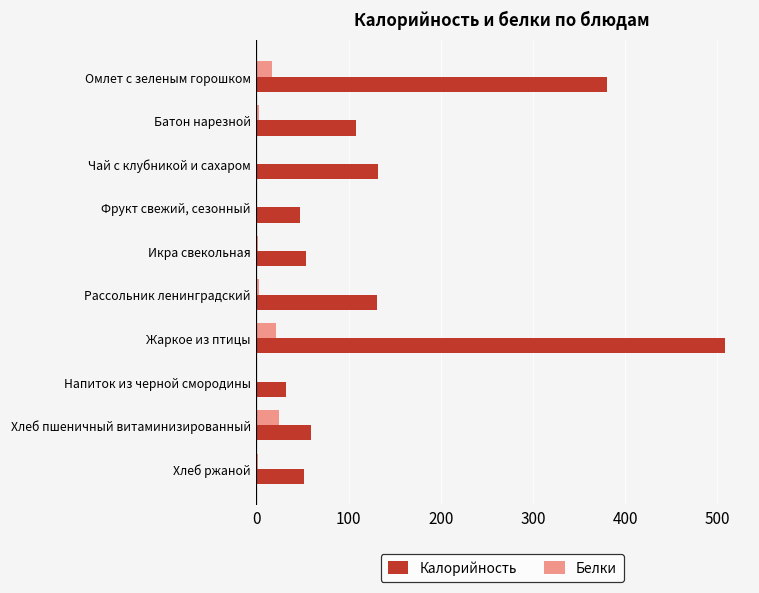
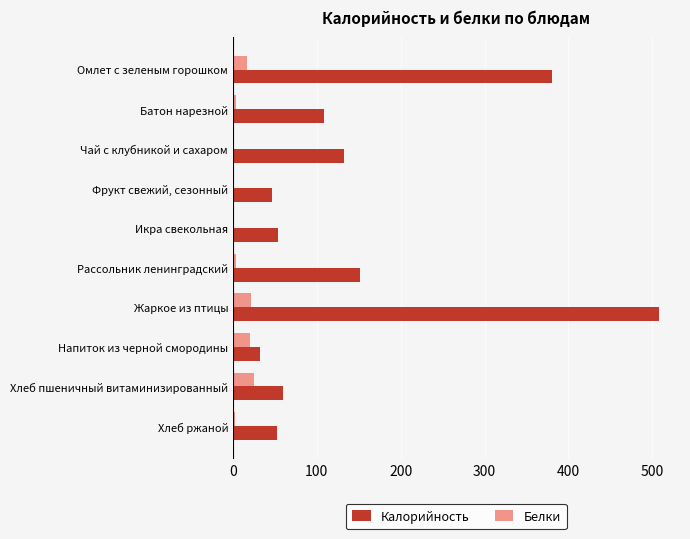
  {
    "Калорийность": {
      "Омлет с зеленым горошком": 380,
      "Батон нарезной": 110,
      "Чай с клубникой и сахаром": 130,
      "Фрукт свежий, сезонный": 50,
      "Икра свекольная": 50,
-     "Рассольник ленинградский": 130,
+     "Рассольник ленинградский": 150,
      "Жаркое из птицы": 510,
      "Напиток из черной смородины": 30,
      "Хлеб пшеничный витаминизированный": 60,
      "Хлеб ржаной": 50
    },
    "Белки": {
      "Омлет с зеленым горошком": 20,
      "Батон нарезной": 0,
      "Рассольник ленинградский": 0,
      "Жаркое из птицы": 20,
-     "Напиток из черной смородины": 0,
+     "Напиток из черной смородины": 20,
      "Хлеб пшеничный витаминизированный": 20
    }
  }
